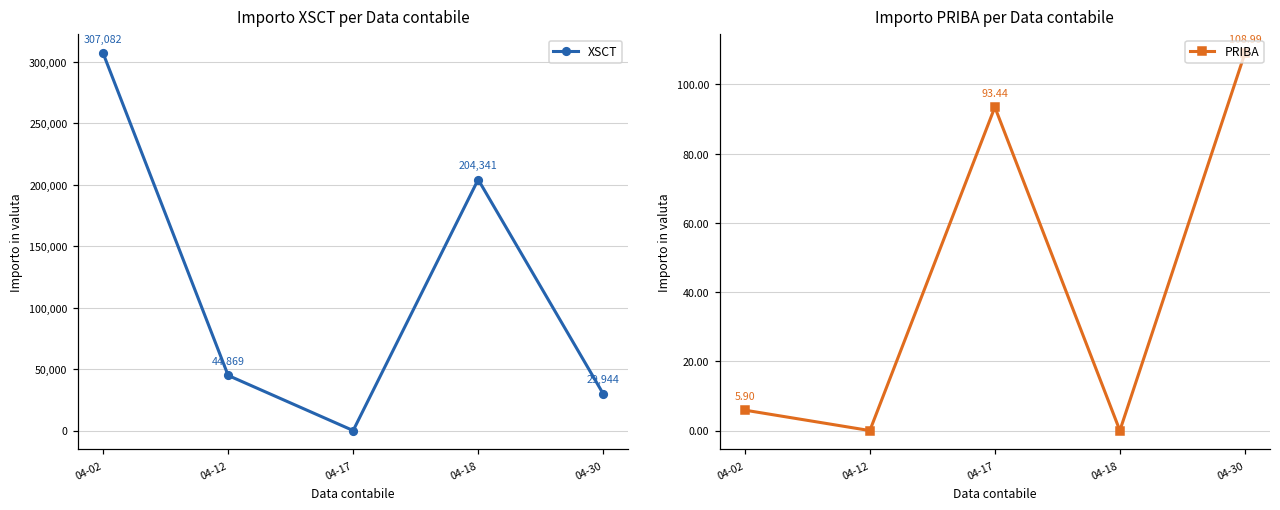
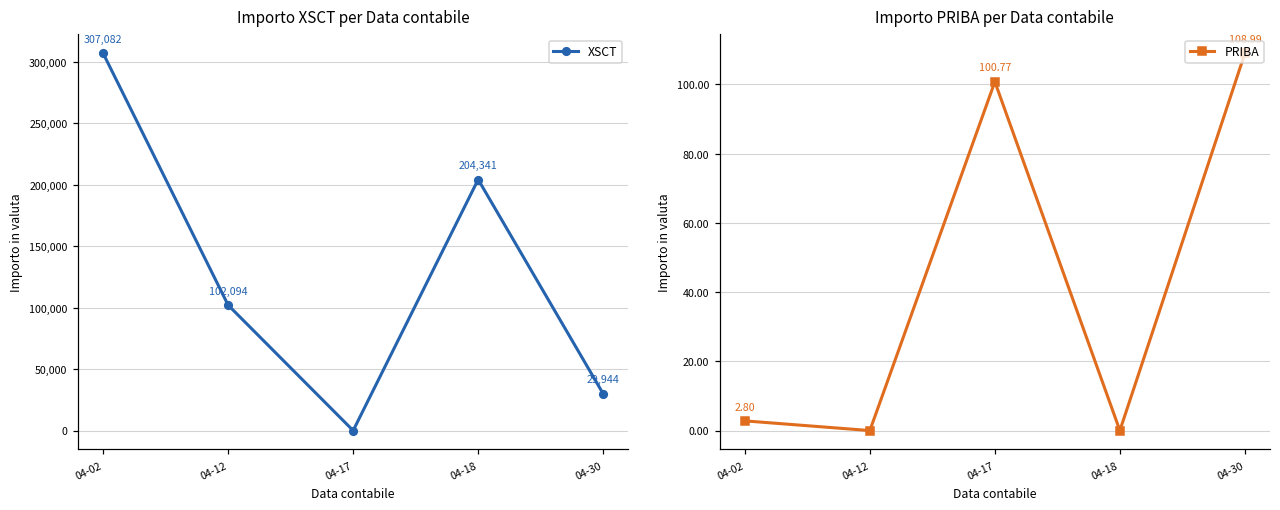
  {
    "Importo XSCT per Data contabile": {
      "04-02": "307,082",
-     "04-12": "44,869",
+     "04-12": "102,094",
      "04-18": "204,341",
      "04-30": "29,944"
    },
    "Importo PRIBA per Data contabile": {
-     "04-02": "5.90",
-     "04-17": "93.44"
+     "04-02": "2.80",
+     "04-17": "100.77"
    }
  }
